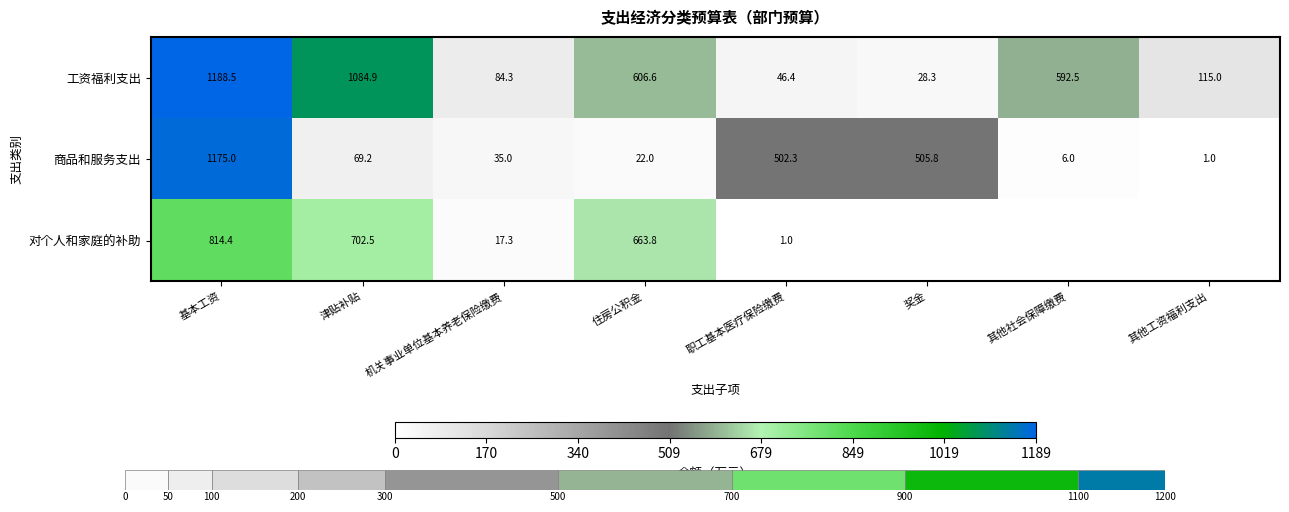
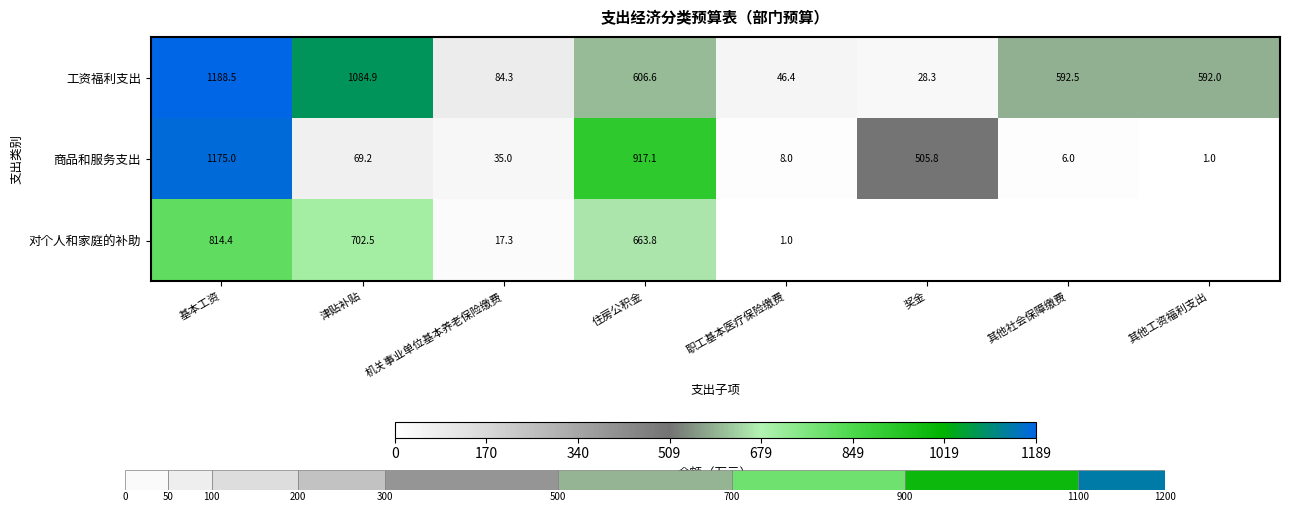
  {
    "支出经济分类预算表（部门预算）": {
      "工资福利支出": {
        "基本工资": 1188.5,
        "津贴补贴": 1084.9,
        "机关事业单位基本养老保险缴费": 84.3,
        "住房公积金": 606.6,
        "职工基本医疗保险缴费": 46.4,
        "奖金": 28.3,
        "其他社会保障缴费": 592.5,
-       "其他工资福利支出": 115.0
+       "其他工资福利支出": 592.0
      },
      "商品和服务支出": {
        "基本工资": 1175.0,
        "津贴补贴": 69.2,
        "机关事业单位基本养老保险缴费": 35.0,
-       "住房公积金": 22.0,
-       "职工基本医疗保险缴费": 502.3,
+       "住房公积金": 917.1,
+       "职工基本医疗保险缴费": 8.0,
        "奖金": 505.8,
        "其他社会保障缴费": 6.0,
        "其他工资福利支出": 1.0
      },
      "对个人和家庭的补助": {
        "基本工资": 814.4,
        "津贴补贴": 702.5,
        "机关事业单位基本养老保险缴费": 17.3,
        "住房公积金": 663.8,
        "职工基本医疗保险缴费": 1.0
      }
    }
  }
